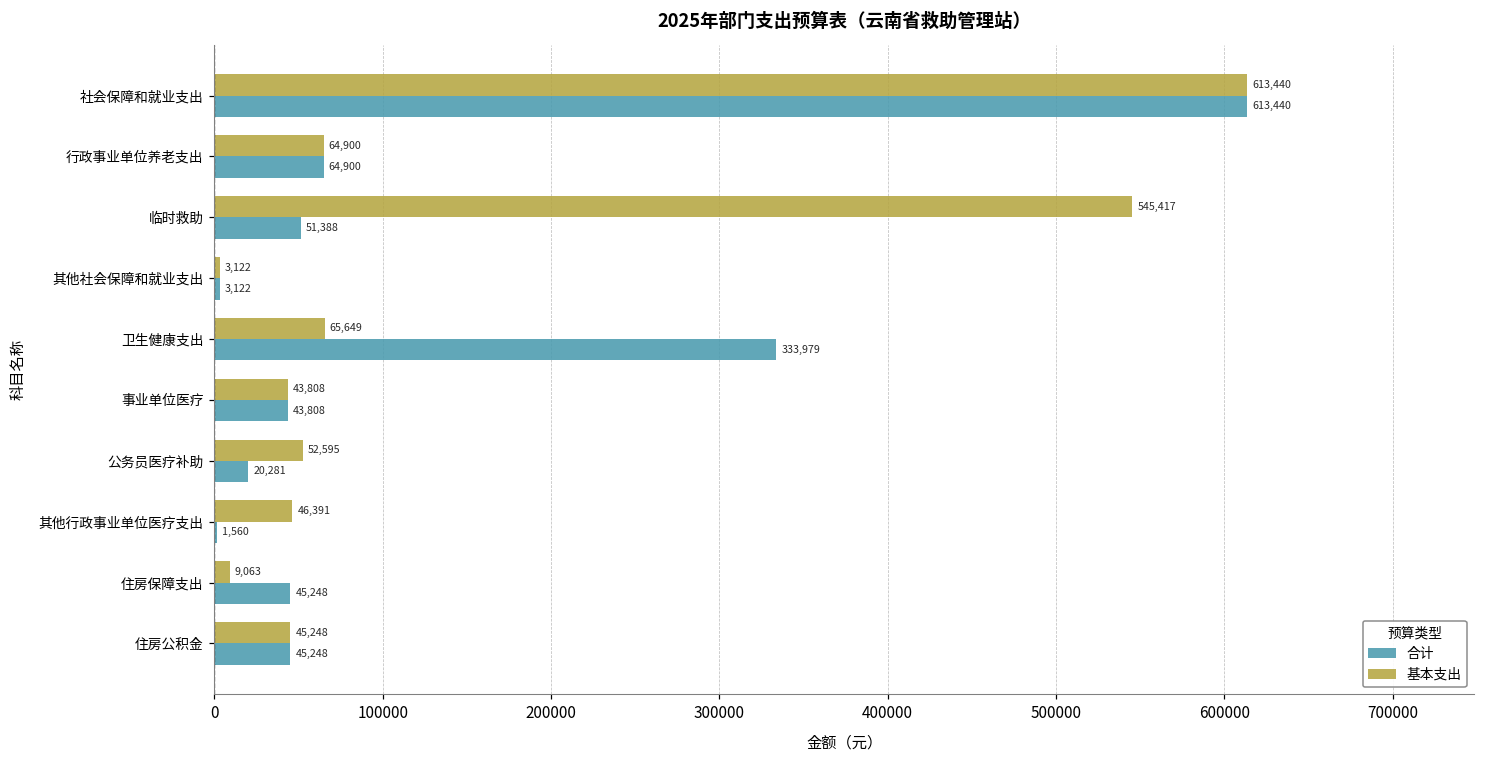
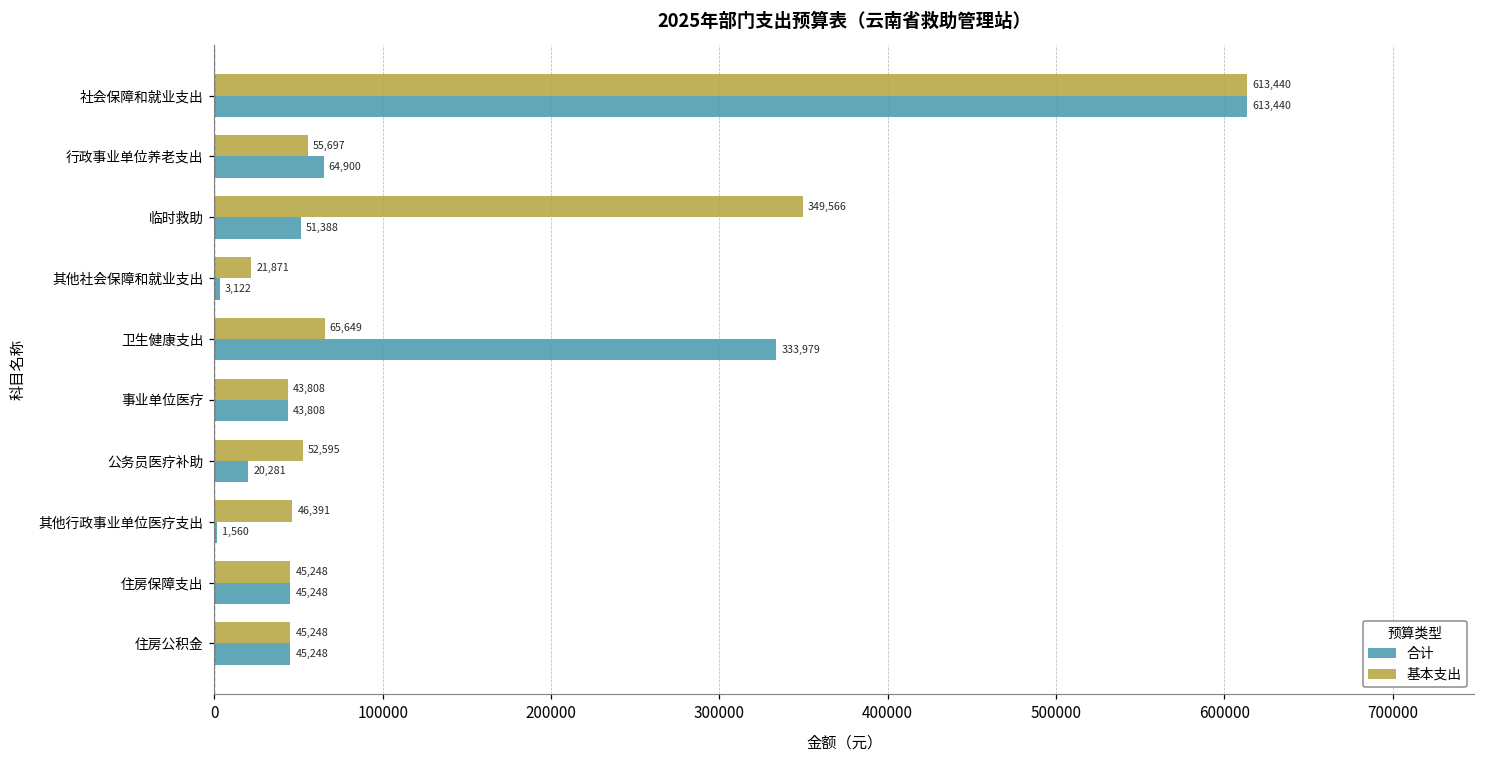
  {
    "合计": {
      "社会保障和就业支出": "613,440",
      "行政事业单位养老支出": "64,900",
      "临时救助": "51,388",
      "其他社会保障和就业支出": "3,122",
      "卫生健康支出": "333,979",
      "事业单位医疗": "43,808",
      "公务员医疗补助": "20,281",
      "其他行政事业单位医疗支出": "1,560",
      "住房保障支出": "45,248",
      "住房公积金": "45,248"
    },
    "基本支出": {
      "社会保障和就业支出": "613,440",
-     "行政事业单位养老支出": "64,900",
-     "临时救助": "545,417",
-     "其他社会保障和就业支出": "3,122",
+     "行政事业单位养老支出": "55,697",
+     "临时救助": "349,566",
+     "其他社会保障和就业支出": "21,871",
      "卫生健康支出": "65,649",
      "事业单位医疗": "43,808",
      "公务员医疗补助": "52,595",
      "其他行政事业单位医疗支出": "46,391",
-     "住房保障支出": "9,063",
+     "住房保障支出": "45,248",
      "住房公积金": "45,248"
    }
  }
